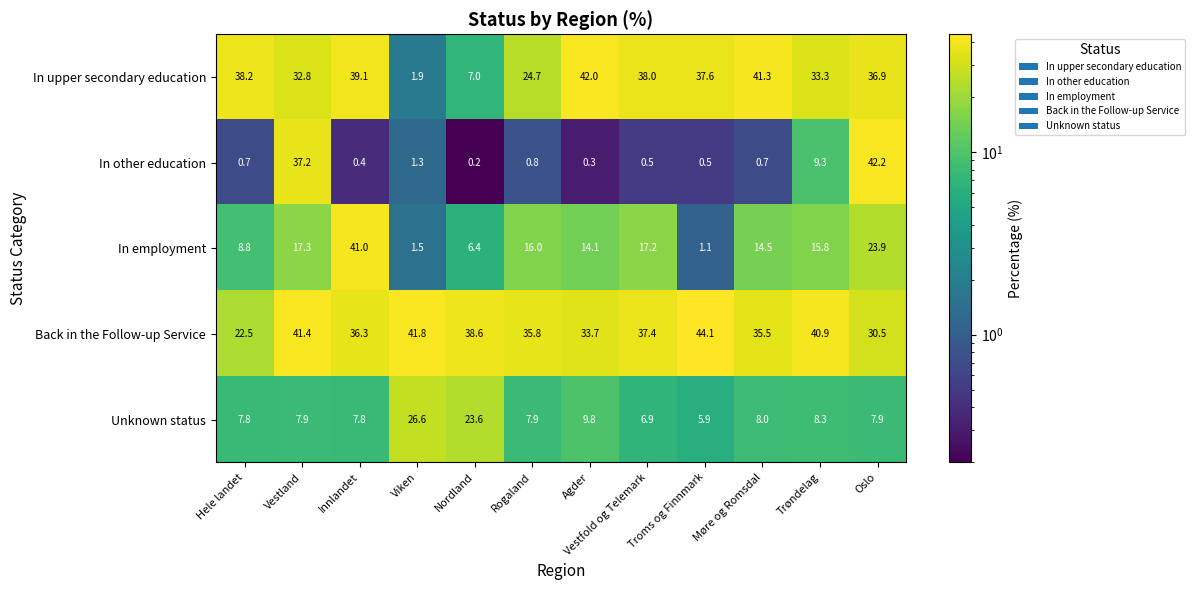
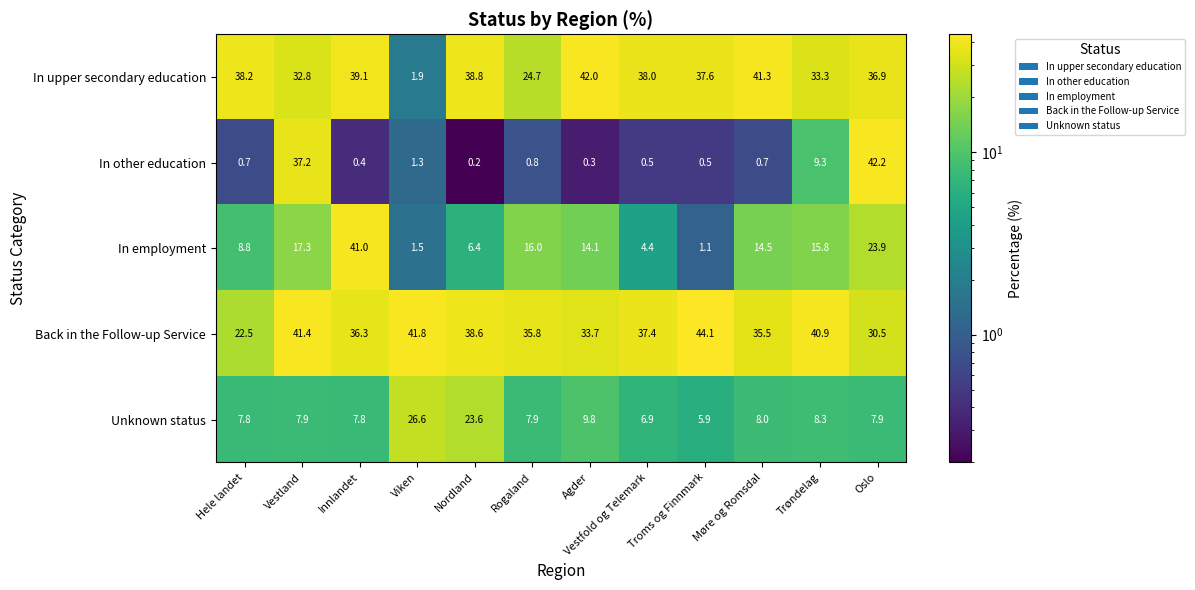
  {
    "In upper secondary education": {
      "Hele landet": 38.2,
      "Vestland": 32.8,
      "Innlandet": 39.1,
      "Viken": 1.9,
-     "Nordland": 7.0,
+     "Nordland": 38.8,
      "Rogaland": 24.7,
      "Agder": 42.0,
      "Vestfold og Telemark": 38.0,
      "Troms og Finnmark": 37.6,
      "Møre og Romsdal": 41.3,
      "Trøndelag": 33.3,
      "Oslo": 36.9
    },
    "In other education": {
      "Hele landet": 0.7,
      "Vestland": 37.2,
      "Innlandet": 0.4,
      "Viken": 1.3,
      "Nordland": 0.2,
      "Rogaland": 0.8,
      "Agder": 0.3,
      "Vestfold og Telemark": 0.5,
      "Troms og Finnmark": 0.5,
      "Møre og Romsdal": 0.7,
      "Trøndelag": 9.3,
      "Oslo": 42.2
    },
    "In employment": {
      "Hele landet": 8.8,
      "Vestland": 17.3,
      "Innlandet": 41.0,
      "Viken": 1.5,
      "Nordland": 6.4,
      "Rogaland": 16.0,
      "Agder": 14.1,
-     "Vestfold og Telemark": 17.2,
+     "Vestfold og Telemark": 4.4,
      "Troms og Finnmark": 1.1,
      "Møre og Romsdal": 14.5,
      "Trøndelag": 15.8,
      "Oslo": 23.9
    },
    "Back in the Follow-up Service": {
      "Hele landet": 22.5,
      "Vestland": 41.4,
      "Innlandet": 36.3,
      "Viken": 41.8,
      "Nordland": 38.6,
      "Rogaland": 35.8,
      "Agder": 33.7,
      "Vestfold og Telemark": 37.4,
      "Troms og Finnmark": 44.1,
      "Møre og Romsdal": 35.5,
      "Trøndelag": 40.9,
      "Oslo": 30.5
    },
    "Unknown status": {
      "Hele landet": 7.8,
      "Vestland": 7.9,
      "Innlandet": 7.8,
      "Viken": 26.6,
      "Nordland": 23.6,
      "Rogaland": 7.9,
      "Agder": 9.8,
      "Vestfold og Telemark": 6.9,
      "Troms og Finnmark": 5.9,
      "Møre og Romsdal": 8.0,
      "Trøndelag": 8.3,
      "Oslo": 7.9
    }
  }
